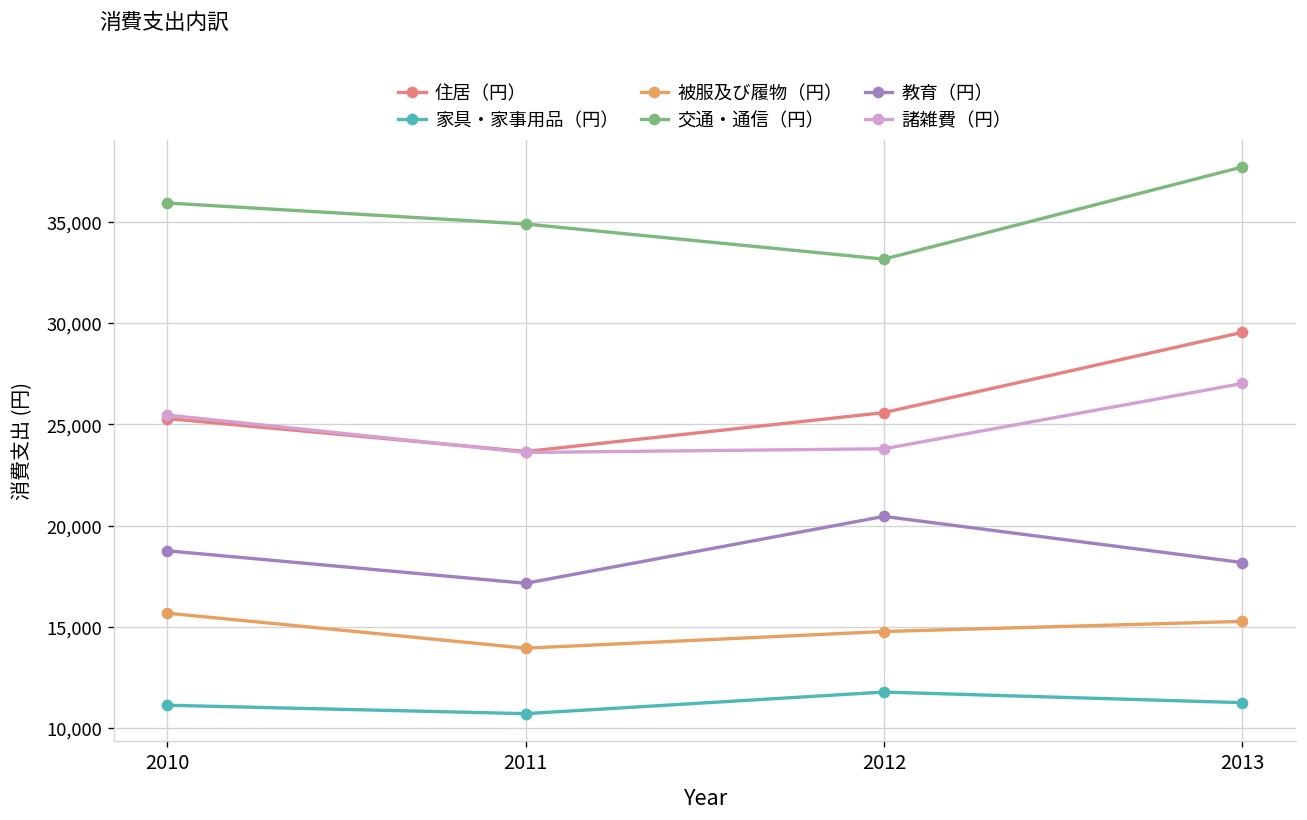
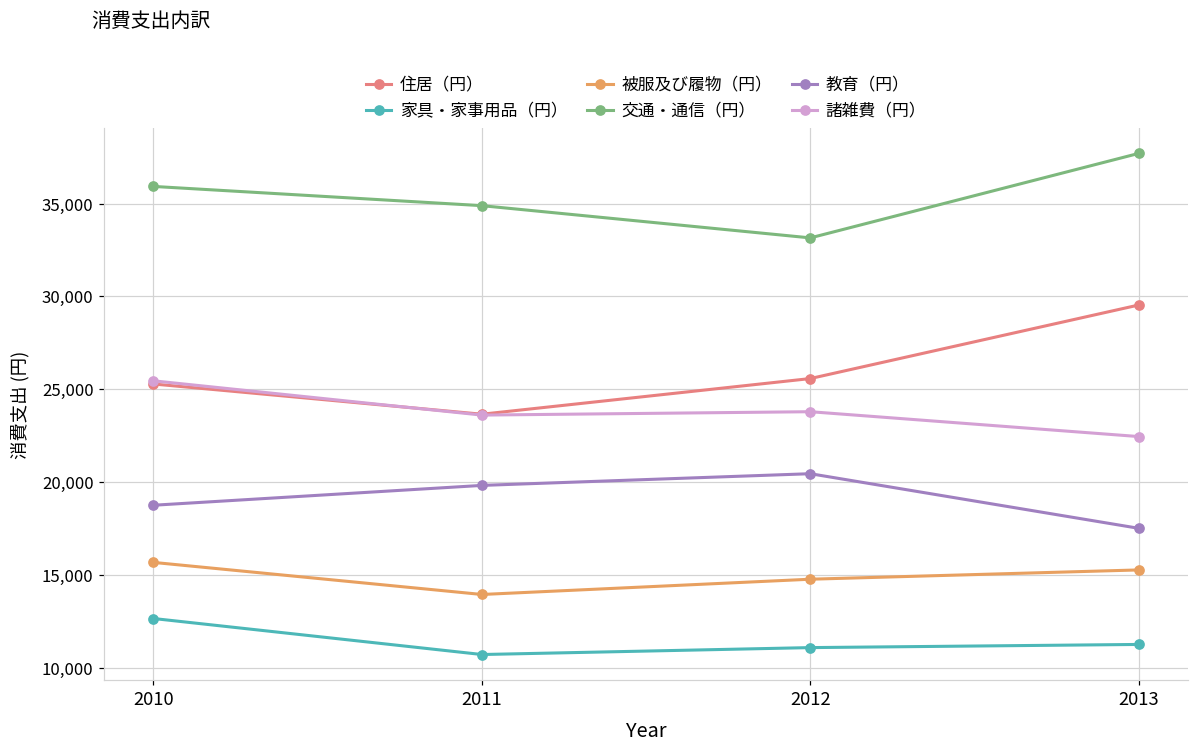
  {
    "家具・家事用品（円）": {
-     "2010": "11,100",
+     "2010": "12,700",
      "2011": "10,700",
-     "2012": "11,800",
+     "2012": "11,100",
      "2013": "11,300"
    },
    "交通・通信（円）": {
      "2010": "35,900",
      "2011": "34,900",
      "2012": "33,200",
      "2013": "37,700"
    },
    "教育（円）": {
      "2010": "18,800",
-     "2011": "17,200",
+     "2011": "19,800",
      "2012": "20,500",
-     "2013": "18,200"
+     "2013": "17,500"
    },
    "諸雑費（円）": {
      "2010": "25,500",
      "2012": "23,800",
-     "2013": "27,000"
+     "2013": "22,500"
    }
  }
